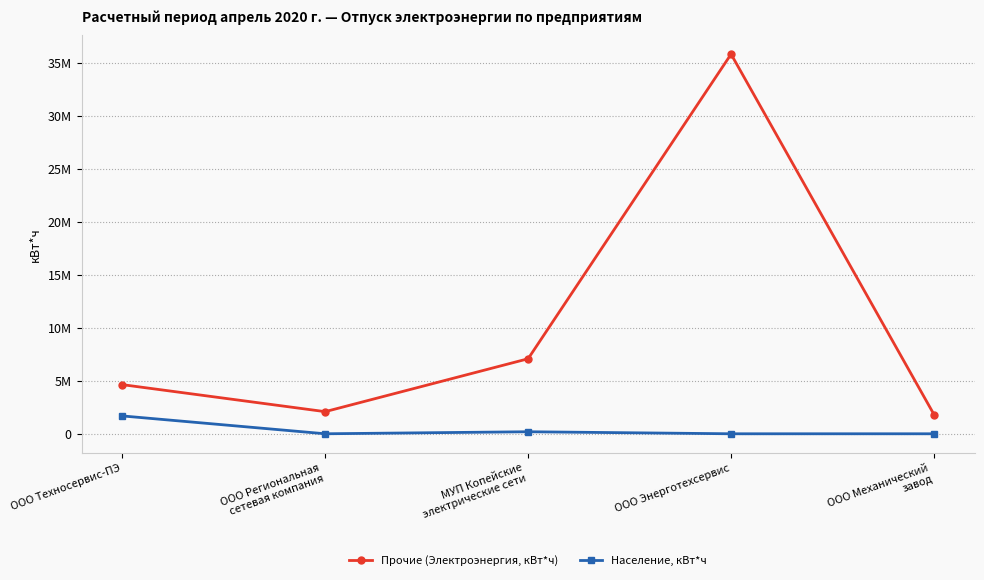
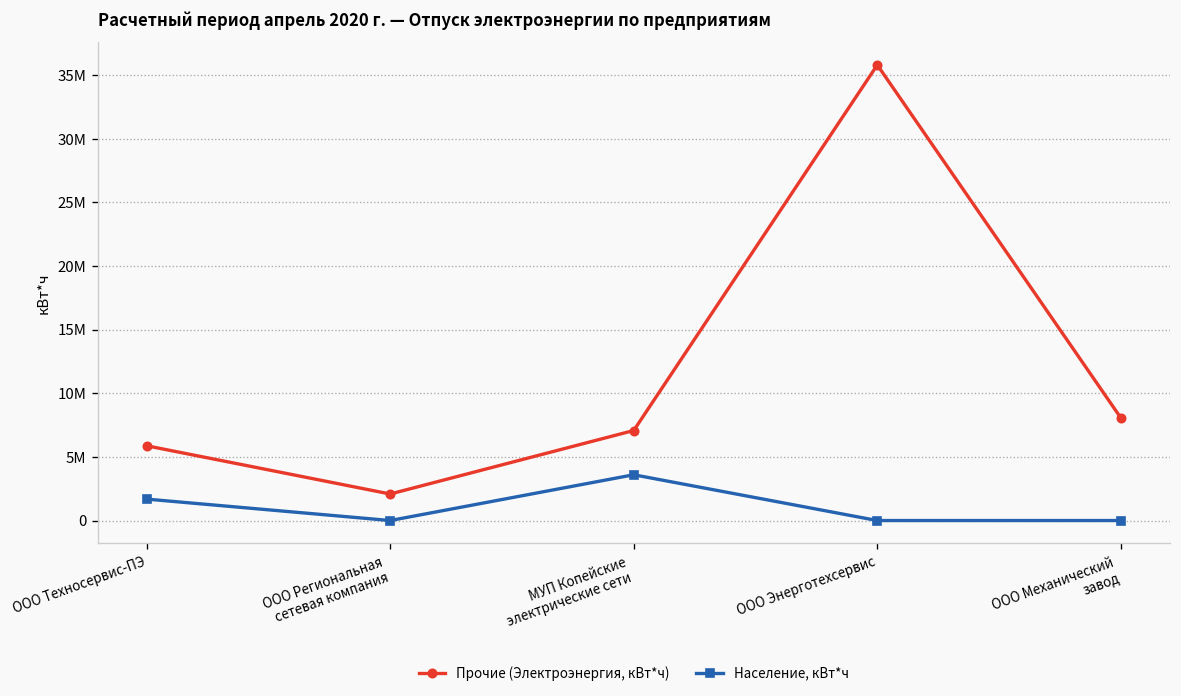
  {
    "Прочие (Электроэнергия, кВт*ч)": {
-     "ООО Техносервис-ПЭ": 4600000,
+     "ООО Техносервис-ПЭ": 5900000,
      "ООО Региональная сетевая компания": 2100000,
      "МУП Копейские электрические сети": 7100000,
      "ООО Энерготехсервис": 35800000,
-     "ООО Механический завод": 1800000
+     "ООО Механический завод": 8100000
    },
    "Население, кВт*ч": {
      "ООО Техносервис-ПЭ": 1700000,
      "ООО Региональная сетевая компания": 0,
-     "МУП Копейские электрические сети": 200000,
+     "МУП Копейские электрические сети": 3600000,
      "ООО Энерготехсервис": 0,
      "ООО Механический завод": 0
    }
  }
